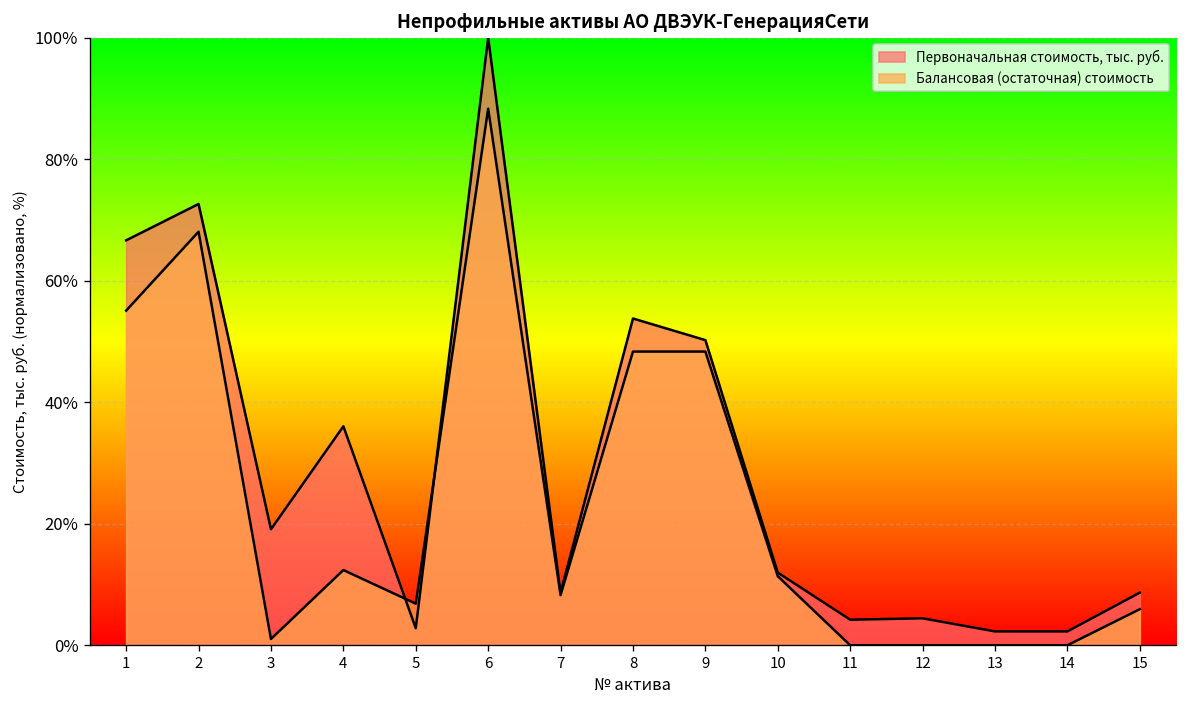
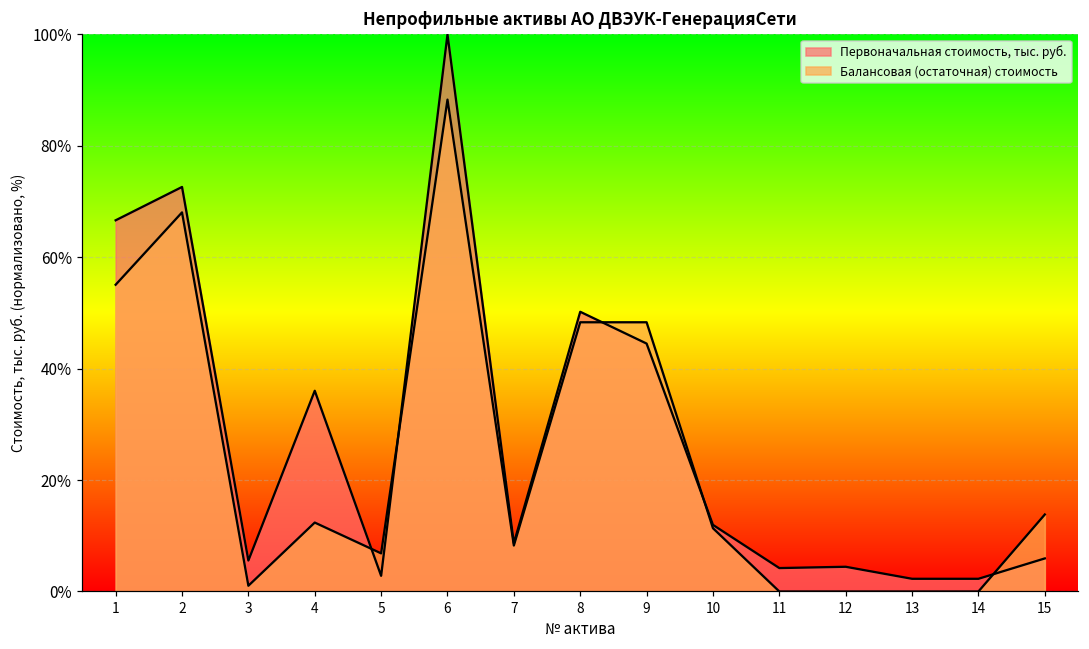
  {
    "Первоначальная стоимость, тыс. руб.": {
      "1": "67%",
      "2": "73%",
-     "3": "19%",
+     "3": "6%",
      "4": "36%",
      "5": "3%",
      "6": "100%",
-     "8": "54%",
-     "9": "50%",
+     "8": "50%",
+     "9": "45%",
      "10": "12%",
      "11": "4%",
      "12": "4%",
      "13": "2%",
      "14": "2%",
-     "15": "9%"
+     "15": "6%"
    },
    "Балансовая (остаточная) стоимость": {
      "1": "55%",
      "2": "68%",
      "3": "1%",
      "4": "12%",
      "5": "7%",
      "6": "88%",
      "8": "48%",
      "9": "48%",
      "10": "11%",
      "11": "0%",
      "12": "0%",
      "13": "0%",
      "14": "0%",
-     "15": "6%"
+     "15": "14%"
    }
  }
